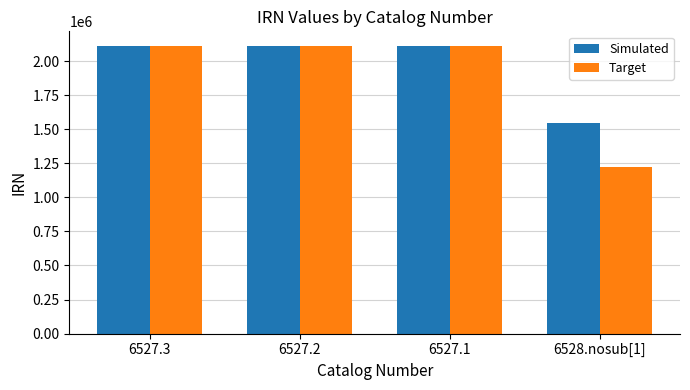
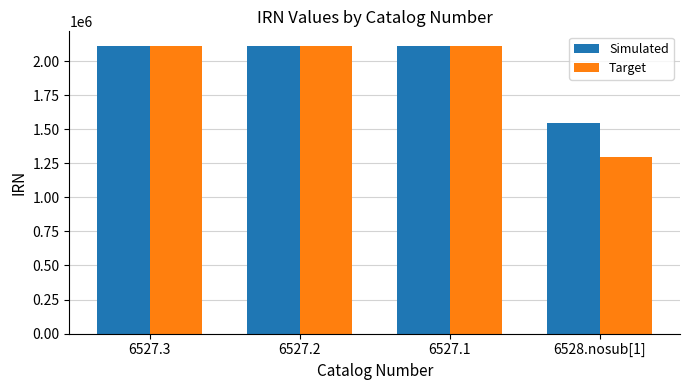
  {
    "Simulated": {
      "6527.3": 2110000,
      "6527.2": 2110000,
      "6527.1": 2110000,
      "6528.nosub[1]": 1550000
    },
    "Target": {
      "6527.3": 2110000,
      "6527.2": 2110000,
      "6527.1": 2110000,
-     "6528.nosub[1]": 1220000
+     "6528.nosub[1]": 1300000
    }
  }
